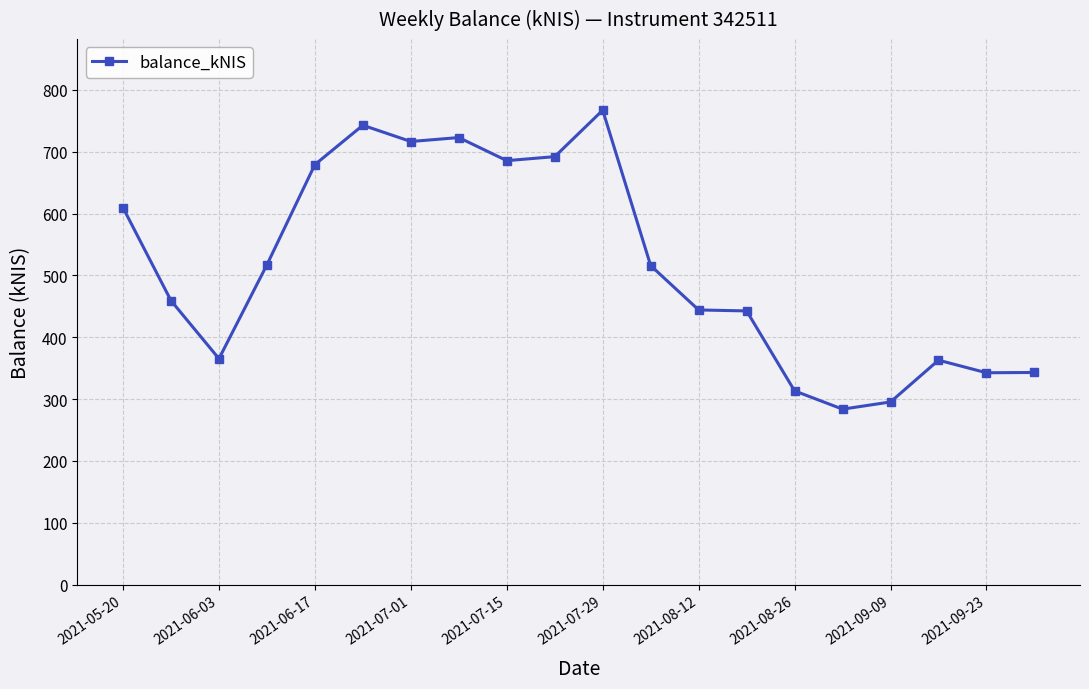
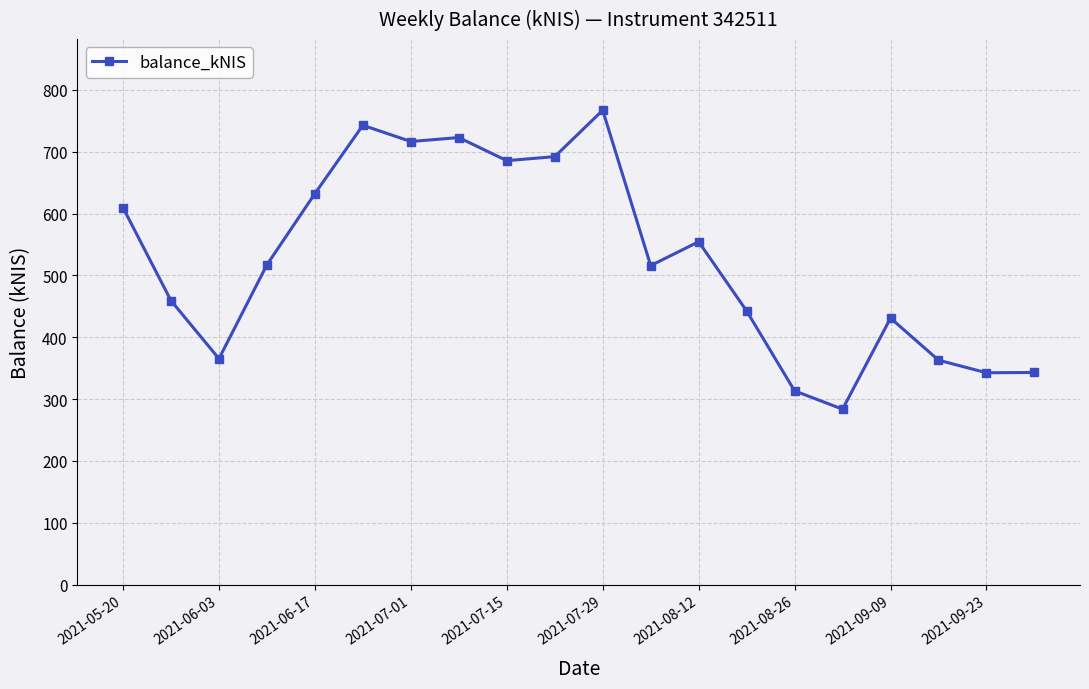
  {
    "2021-05-20": 610,
    "2021-06-03": 370,
-   "2021-06-17": 680,
+   "2021-06-17": 630,
    "2021-07-01": 720,
    "2021-07-15": 690,
    "2021-07-29": 770,
-   "2021-08-12": 440,
+   "2021-08-12": 550,
    "2021-08-26": 310,
-   "2021-09-09": 300,
+   "2021-09-09": 430,
    "2021-09-23": 340
  }
